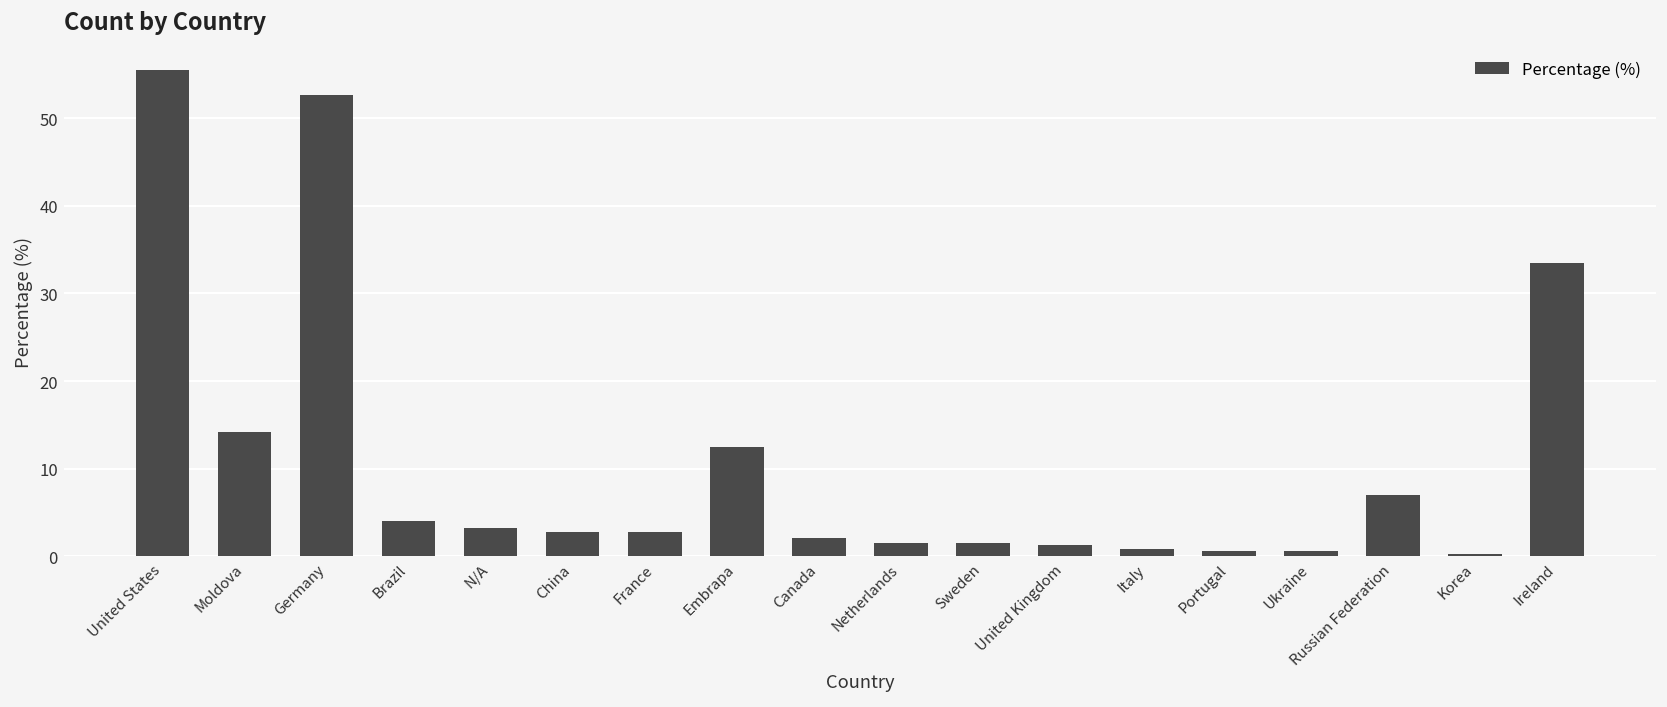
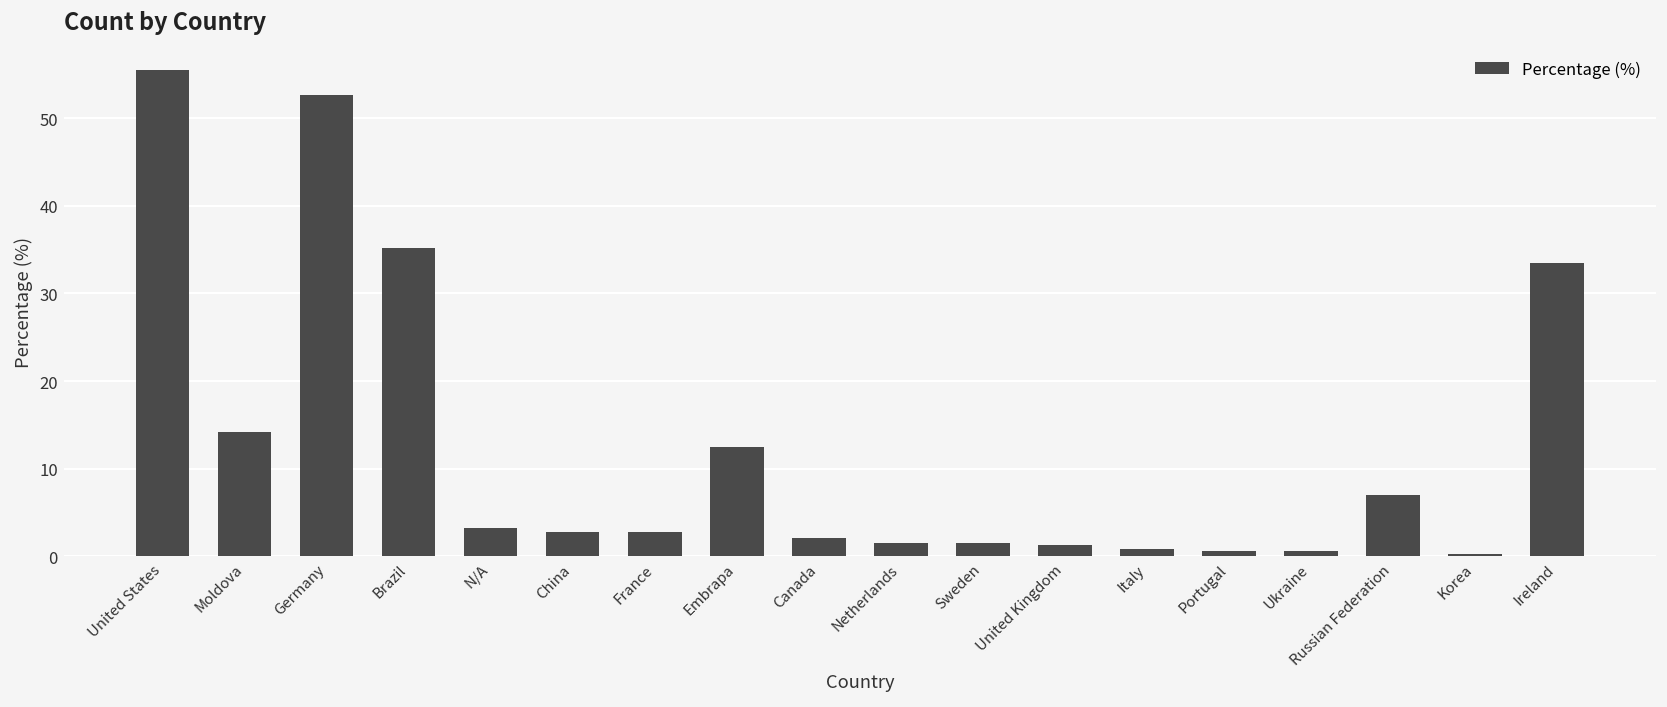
  {
    "United States": 55,
    "Moldova": 14,
    "Germany": 53,
-   "Brazil": 4,
+   "Brazil": 35,
    "N/A": 3,
    "China": 3,
    "France": 3,
    "Embrapa": 12,
    "Canada": 2,
    "Netherlands": 2,
    "Sweden": 2,
    "United Kingdom": 1,
    "Italy": 1,
    "Portugal": 1,
    "Ukraine": 1,
    "Russian Federation": 7,
    "Ireland": 33
  }
